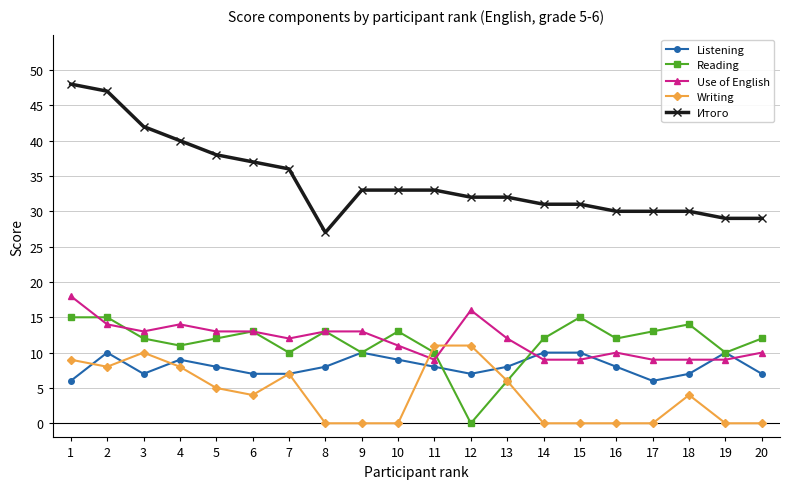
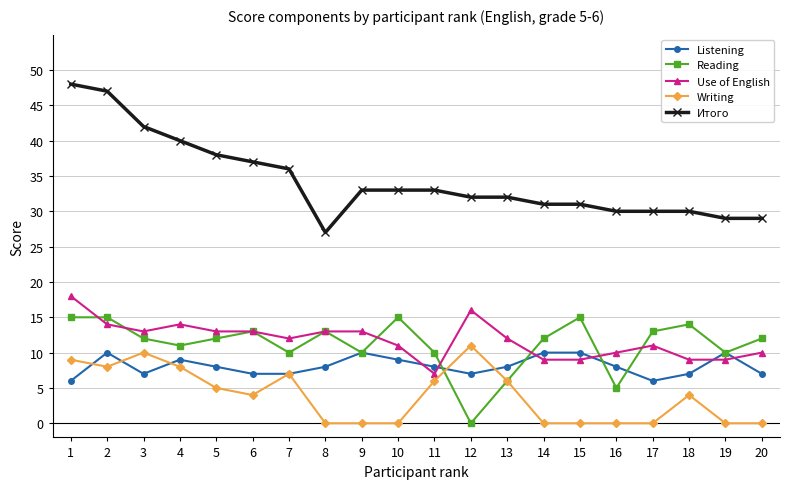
  {
    "Listening": {
      "1": 6,
      "2": 10,
      "3": 7,
      "4": 9,
      "5": 8,
      "6": 7,
      "8": 8,
      "10": 9,
      "11": 8,
      "12": 7,
      "13": 8,
      "14": 10,
      "15": 10,
      "16": 8,
      "17": 6,
      "18": 7,
      "20": 7
    },
    "Reading": {
      "1": 15,
      "2": 15,
      "3": 12,
      "4": 11,
      "5": 12,
      "7": 10,
-     "10": 13,
+     "10": 15,
      "11": 10,
      "12": 0,
      "14": 12,
      "15": 15,
-     "16": 12,
+     "16": 5,
      "17": 13,
      "18": 14,
      "20": 12
    },
    "Use of English": {
      "1": 18,
      "2": 14,
      "3": 13,
      "4": 14,
      "5": 13,
      "7": 12,
      "9": 13,
      "10": 11,
-     "11": 9,
+     "11": 7,
      "12": 16,
      "13": 12,
      "14": 9,
      "15": 9,
      "16": 10,
-     "17": 9,
+     "17": 11,
      "18": 9,
      "19": 9,
      "20": 10
    },
    "Writing": {
      "1": 9,
      "2": 8,
      "3": 10,
      "4": 8,
      "5": 5,
      "6": 4,
      "8": 0,
      "9": 0,
      "10": 0,
-     "11": 11,
+     "11": 6,
      "12": 11,
      "14": 0,
      "15": 0,
      "16": 0,
      "17": 0,
      "18": 4,
      "19": 0,
      "20": 0
    },
    "Итого": {
      "1": 48,
      "2": 47,
      "3": 42,
      "4": 40,
      "5": 38,
      "6": 37,
      "7": 36,
      "8": 27,
      "9": 33,
      "10": 33,
      "11": 33,
      "12": 32,
      "13": 32,
      "14": 31,
      "15": 31,
      "16": 30,
      "17": 30,
      "18": 30,
      "19": 29,
      "20": 29
    }
  }
